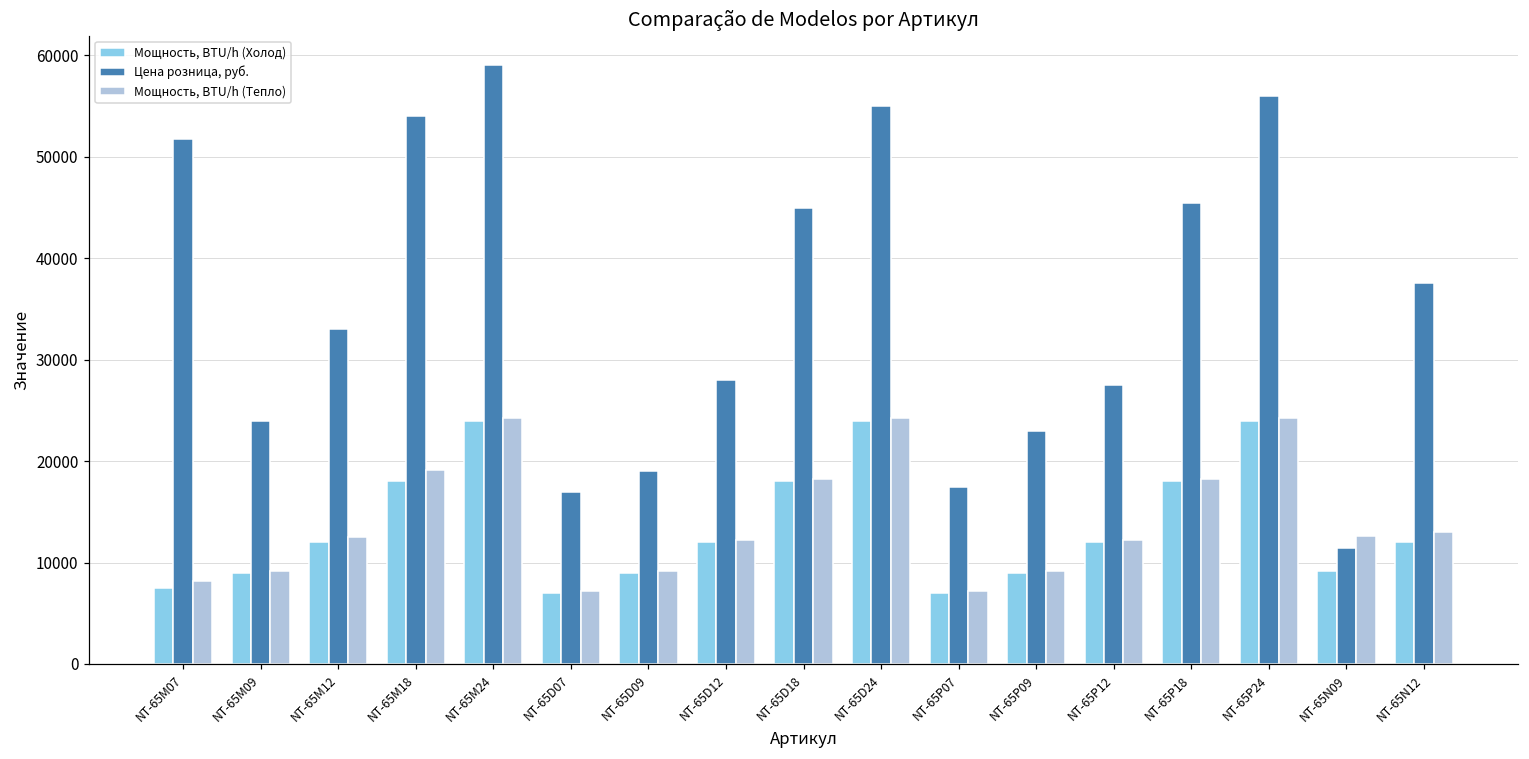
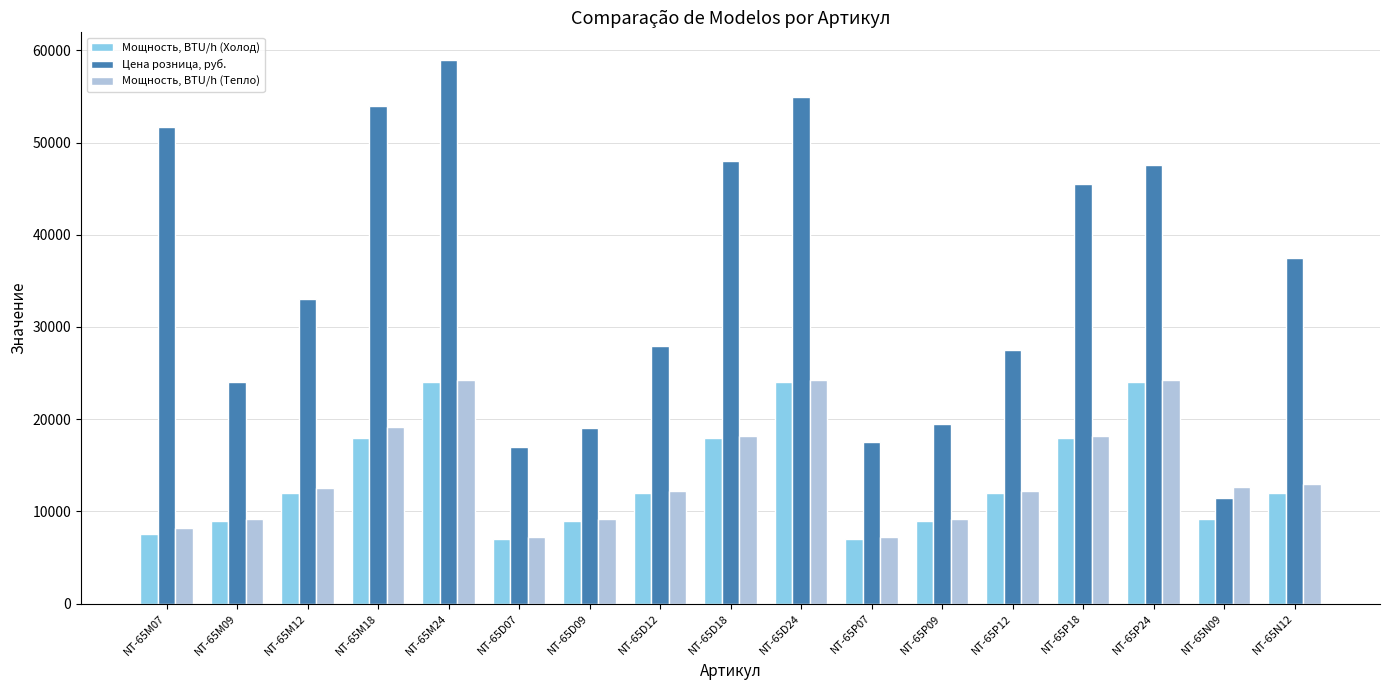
  {
    "Цена розница, руб.": {
      "NT-65M07": 52000,
      "NT-65M09": 24000,
      "NT-65M12": 33000,
      "NT-65M18": 54000,
      "NT-65M24": 59000,
      "NT-65D07": 17000,
      "NT-65D09": 19000,
      "NT-65D12": 28000,
-     "NT-65D18": 45000,
+     "NT-65D18": 48000,
      "NT-65D24": 55000,
      "NT-65P07": 17000,
-     "NT-65P09": 23000,
+     "NT-65P09": 19000,
      "NT-65P12": 28000,
      "NT-65P18": 45000,
-     "NT-65P24": 56000,
+     "NT-65P24": 48000,
      "NT-65N09": 11000,
      "NT-65N12": 38000
    }
  }
